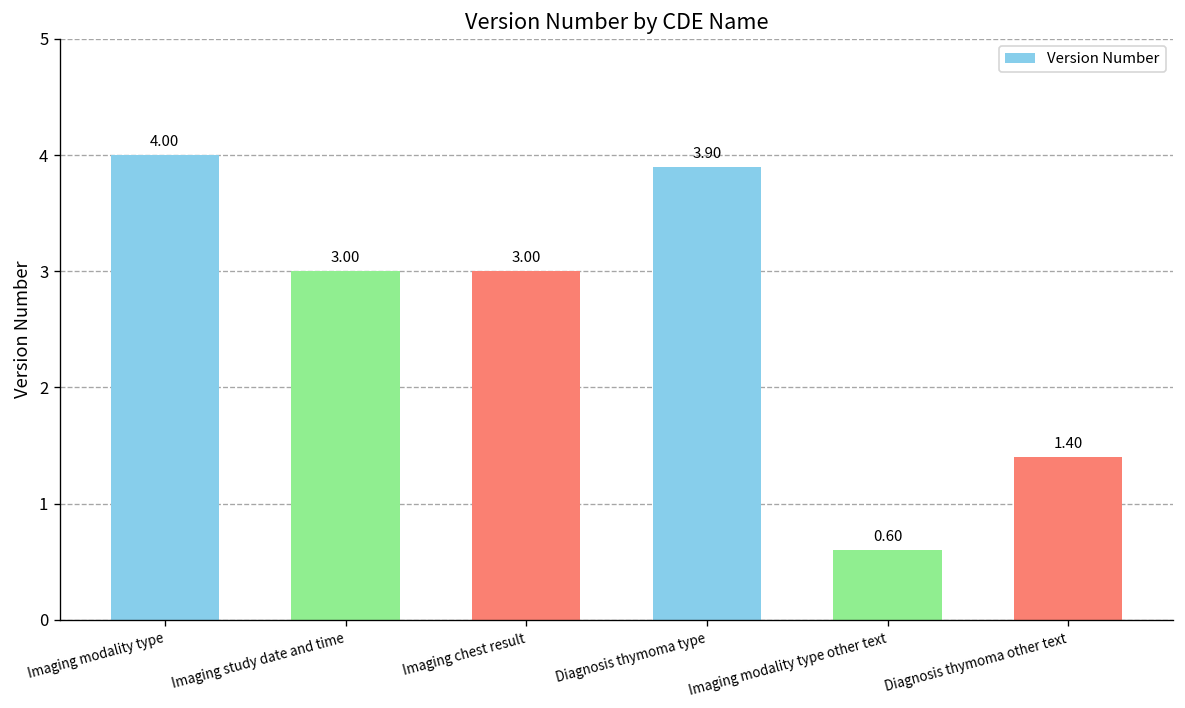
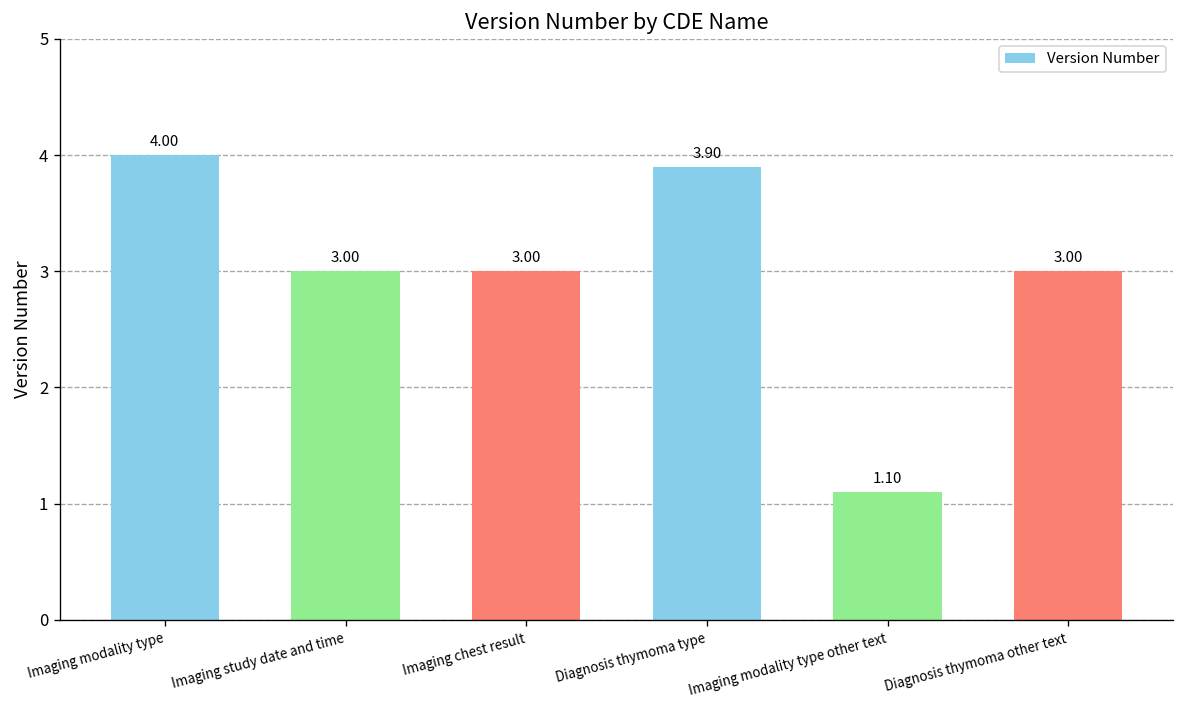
  {
    "Imaging modality type": 4.00,
    "Imaging study date and time": 3.00,
    "Imaging chest result": 3.00,
    "Diagnosis thymoma type": 3.90,
-   "Imaging modality type other text": 0.60,
-   "Diagnosis thymoma other text": 1.40
+   "Imaging modality type other text": 1.10,
+   "Diagnosis thymoma other text": 3.00
  }
